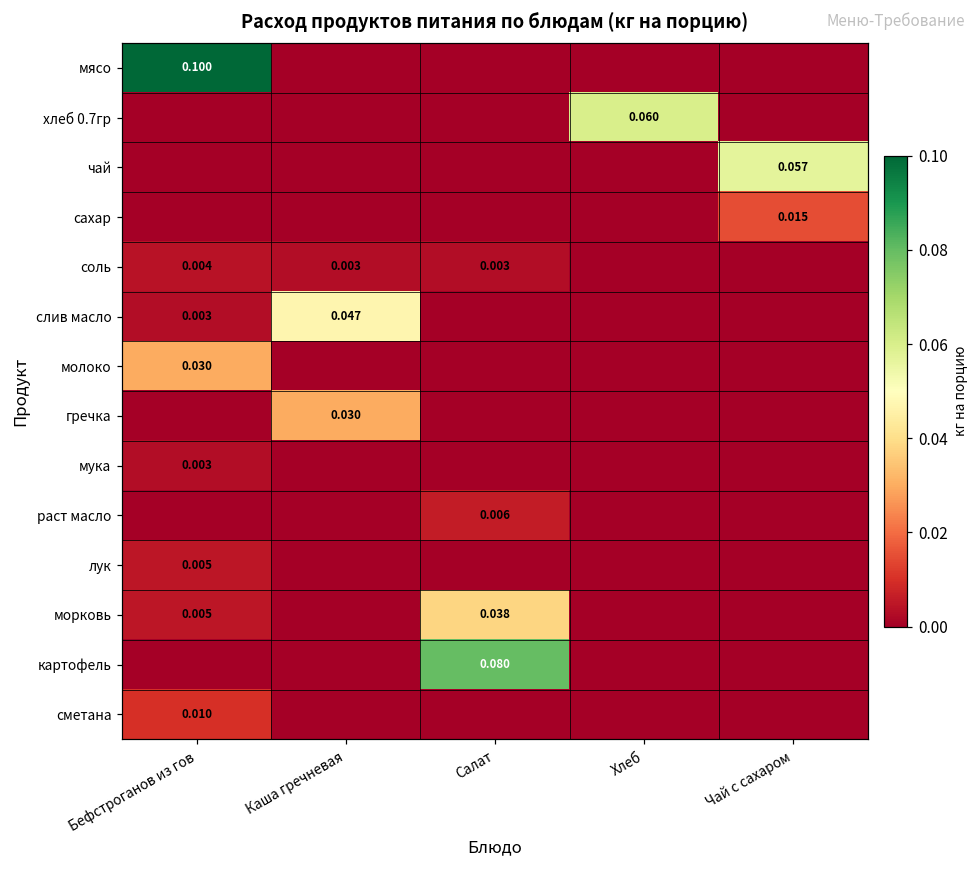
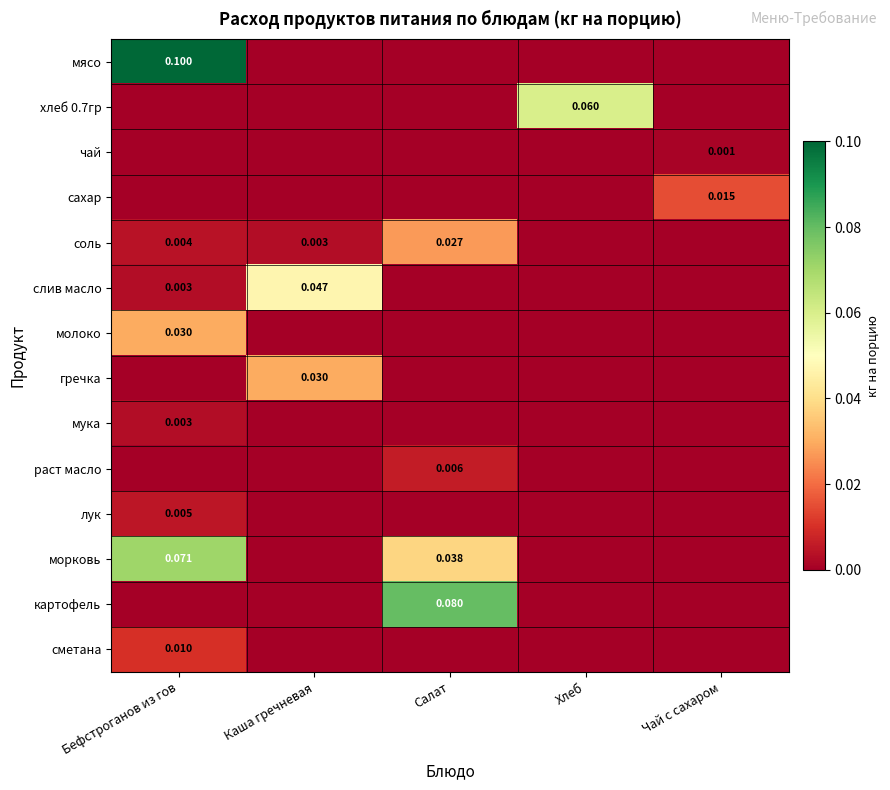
  {
    "мясо": {
      "Бефстроганов из гов": 0.100
    },
    "хлеб 0.7гр": {
      "Хлеб": 0.060
    },
    "чай": {
-     "Чай с сахаром": 0.057
+     "Чай с сахаром": 0.001
    },
    "сахар": {
      "Чай с сахаром": 0.015
    },
    "соль": {
      "Бефстроганов из гов": 0.004,
      "Каша гречневая": 0.003,
-     "Салат": 0.003
+     "Салат": 0.027
    },
    "слив масло": {
      "Бефстроганов из гов": 0.003,
      "Каша гречневая": 0.047
    },
    "молоко": {
      "Бефстроганов из гов": 0.030
    },
    "гречка": {
      "Каша гречневая": 0.030
    },
    "мука": {
      "Бефстроганов из гов": 0.003
    },
    "раст масло": {
      "Салат": 0.006
    },
    "лук": {
      "Бефстроганов из гов": 0.005
    },
    "морковь": {
-     "Бефстроганов из гов": 0.005,
+     "Бефстроганов из гов": 0.071,
      "Салат": 0.038
    },
    "картофель": {
      "Салат": 0.080
    },
    "сметана": {
      "Бефстроганов из гов": 0.010
    }
  }
